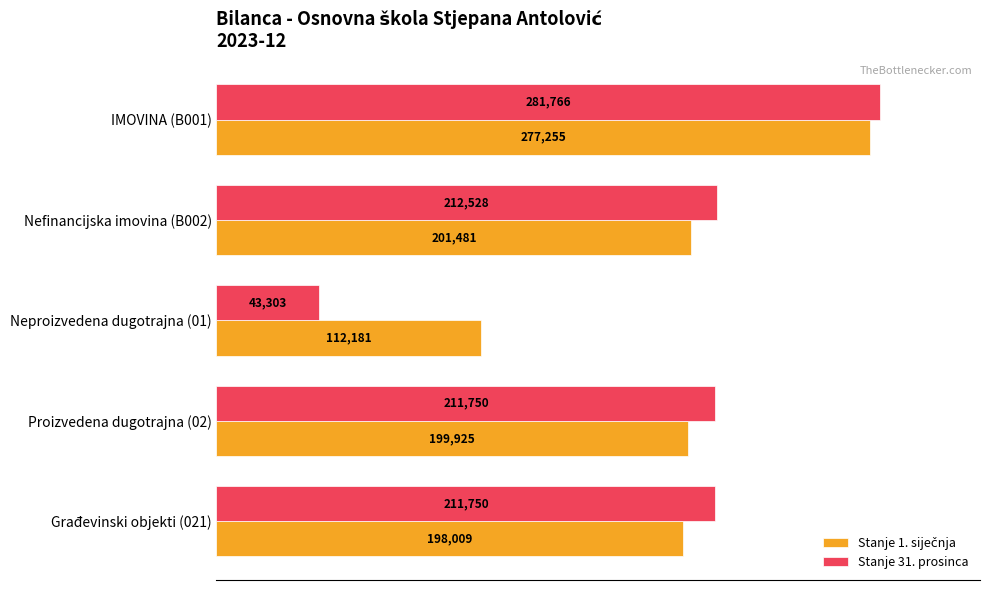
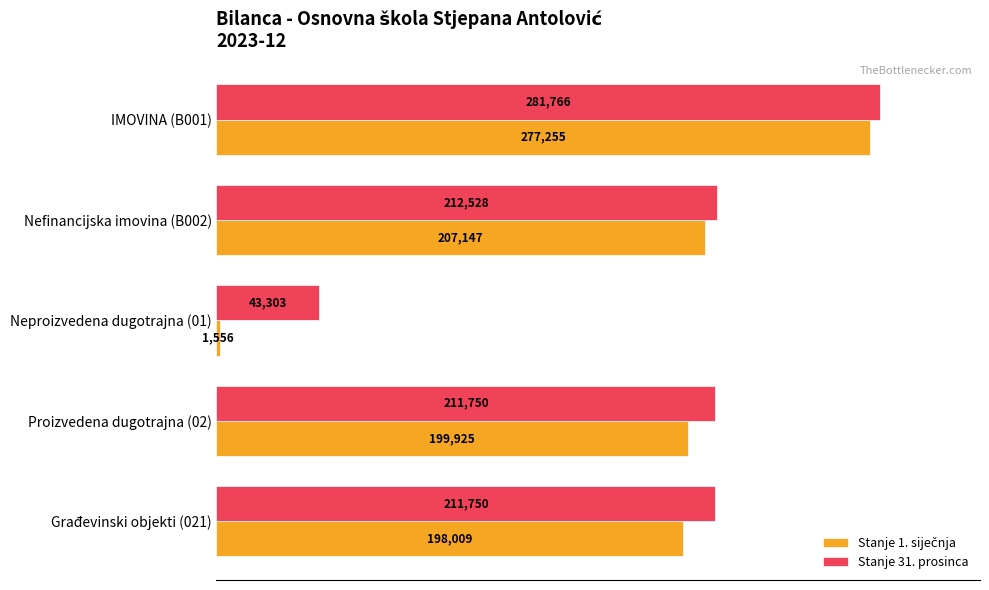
  {
    "Stanje 1. siječnja": {
      "IMOVINA (B001)": "277,255",
-     "Nefinancijska imovina (B002)": "201,481",
-     "Neproizvedena dugotrajna (01)": "112,181",
+     "Nefinancijska imovina (B002)": "207,147",
+     "Neproizvedena dugotrajna (01)": "1,556",
      "Proizvedena dugotrajna (02)": "199,925",
      "Građevinski objekti (021)": "198,009"
    },
    "Stanje 31. prosinca": {
      "IMOVINA (B001)": "281,766",
      "Nefinancijska imovina (B002)": "212,528",
      "Neproizvedena dugotrajna (01)": "43,303",
      "Proizvedena dugotrajna (02)": "211,750",
      "Građevinski objekti (021)": "211,750"
    }
  }
